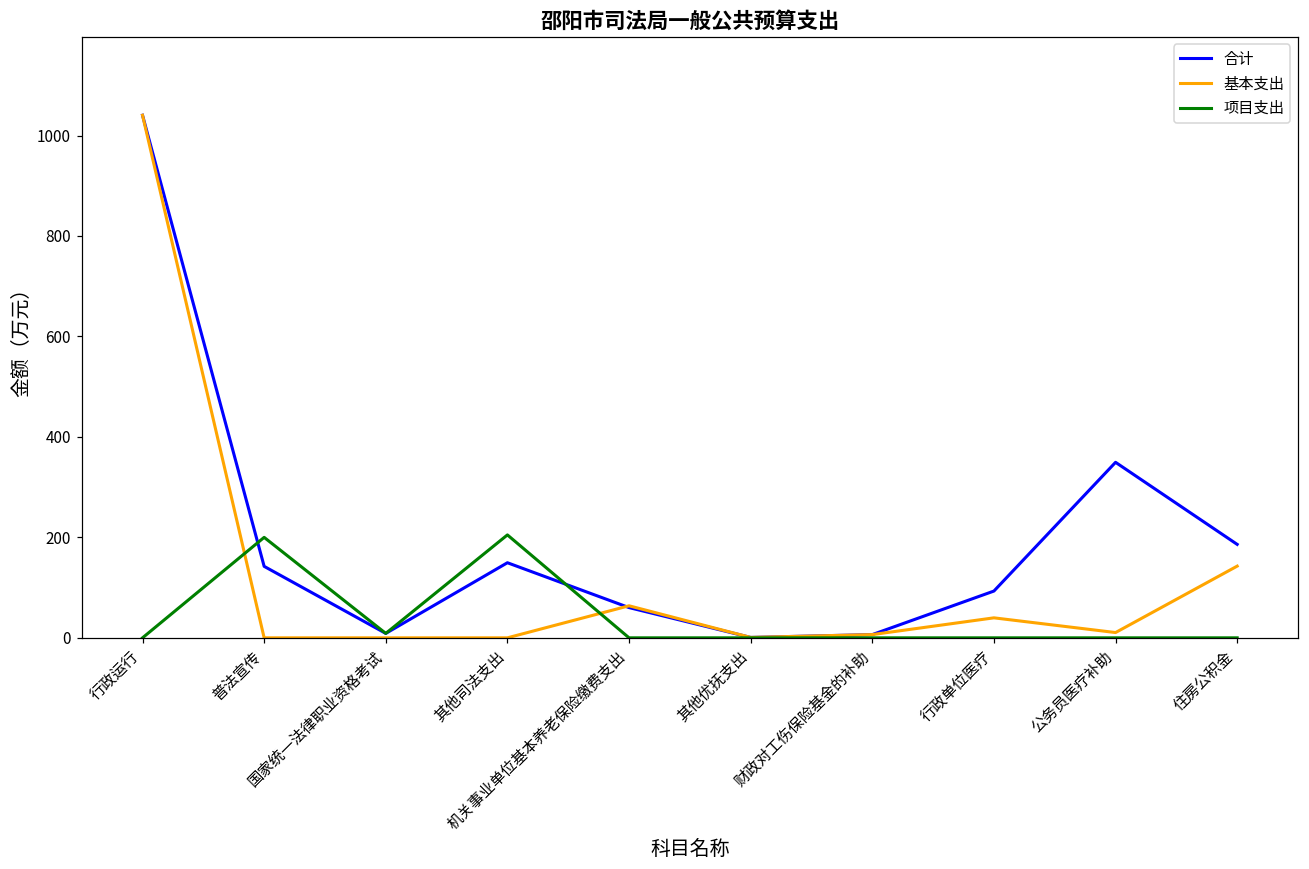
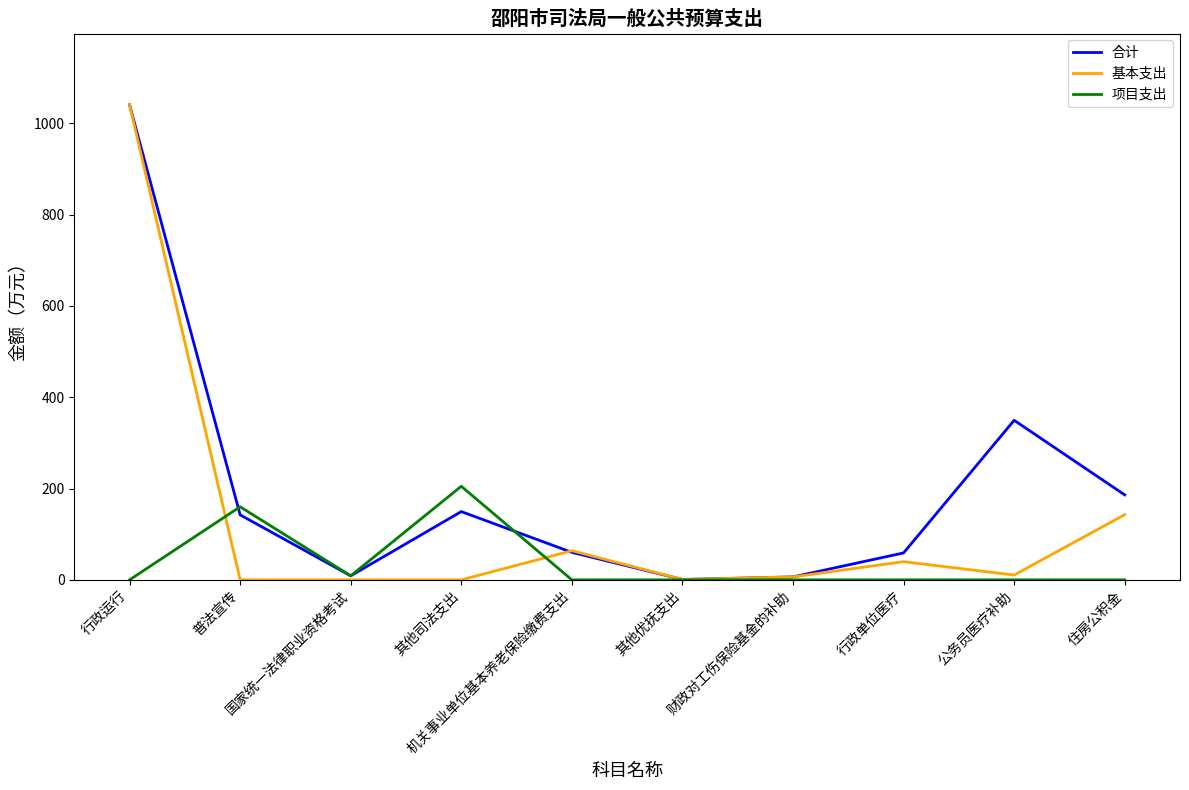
  {
    "合计": {
      "普法宣传": 140,
      "其他司法支出": 150,
-     "行政单位医疗": 90,
+     "行政单位医疗": 60,
      "公务员医疗补助": 350,
      "住房公积金": 190
    },
    "基本支出": {
      "普法宣传": 0,
      "国家统一法律职业资格考试": 0,
      "其他司法支出": 0,
      "行政单位医疗": 40,
      "公务员医疗补助": 10,
      "住房公积金": 140
    },
    "项目支出": {
      "行政运行": 0,
-     "普法宣传": 200,
+     "普法宣传": 160,
      "其他司法支出": 200,
      "机关事业单位基本养老保险缴费支出": 0,
      "财政对工伤保险基金的补助": 0,
      "行政单位医疗": 0,
      "公务员医疗补助": 0,
      "住房公积金": 0
    }
  }
